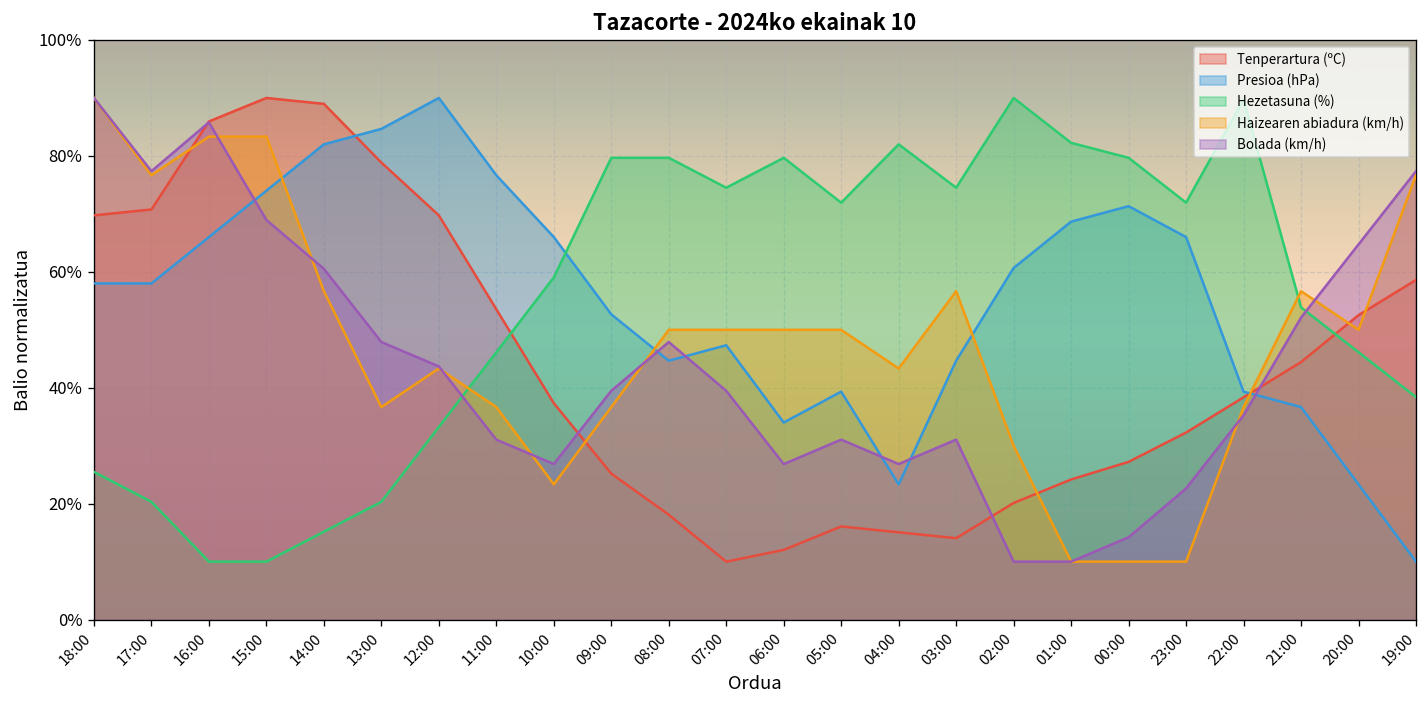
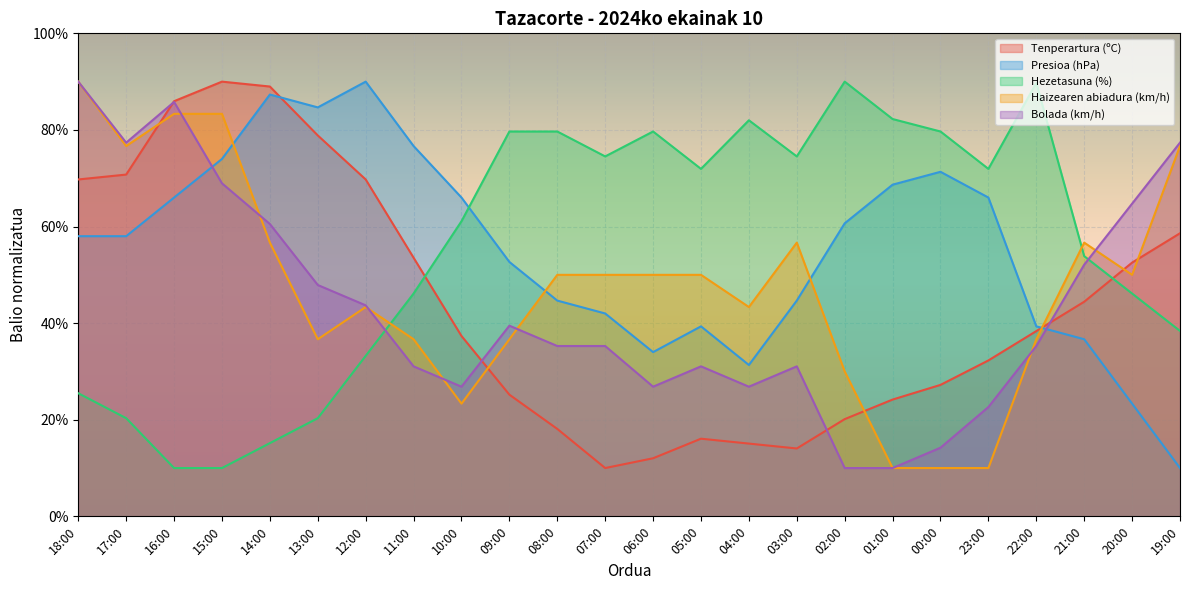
  {
    "Presioa (hPa)": {
      "18:00": "58%",
      "17:00": "58%",
      "16:00": "66%",
      "15:00": "74%",
-     "14:00": "82%",
+     "14:00": "87%",
      "13:00": "85%",
      "12:00": "90%",
      "11:00": "77%",
      "10:00": "66%",
      "09:00": "53%",
      "08:00": "45%",
-     "07:00": "47%",
+     "07:00": "42%",
      "06:00": "34%",
      "05:00": "39%",
-     "04:00": "23%",
+     "04:00": "31%",
      "03:00": "45%",
      "02:00": "61%",
      "01:00": "69%",
      "00:00": "71%",
      "23:00": "66%",
      "22:00": "39%",
      "21:00": "37%",
      "20:00": "23%",
      "19:00": "10%"
    },
    "Hezetasuna (%)": {
      "18:00": "25%",
      "17:00": "20%",
      "16:00": "10%",
      "15:00": "10%",
      "14:00": "15%",
      "13:00": "20%",
      "12:00": "33%",
      "11:00": "46%",
-     "10:00": "59%",
+     "10:00": "61%",
      "09:00": "80%",
      "08:00": "80%",
      "07:00": "75%",
      "06:00": "80%",
      "05:00": "72%",
      "04:00": "82%",
      "03:00": "75%",
      "02:00": "90%",
      "01:00": "82%",
      "00:00": "80%",
      "23:00": "72%",
      "21:00": "54%",
      "20:00": "46%",
      "19:00": "38%"
    },
    "Bolada (km/h)": {
      "17:00": "77%",
      "15:00": "69%",
      "14:00": "61%",
      "13:00": "48%",
      "11:00": "31%",
      "10:00": "27%",
      "09:00": "39%",
-     "08:00": "48%",
-     "07:00": "39%",
+     "08:00": "35%",
+     "07:00": "35%",
      "06:00": "27%",
      "05:00": "31%",
      "04:00": "27%",
      "03:00": "31%",
      "02:00": "10%",
      "00:00": "14%",
      "23:00": "23%",
      "22:00": "35%",
      "21:00": "52%",
      "20:00": "65%",
      "19:00": "77%"
    }
  }
